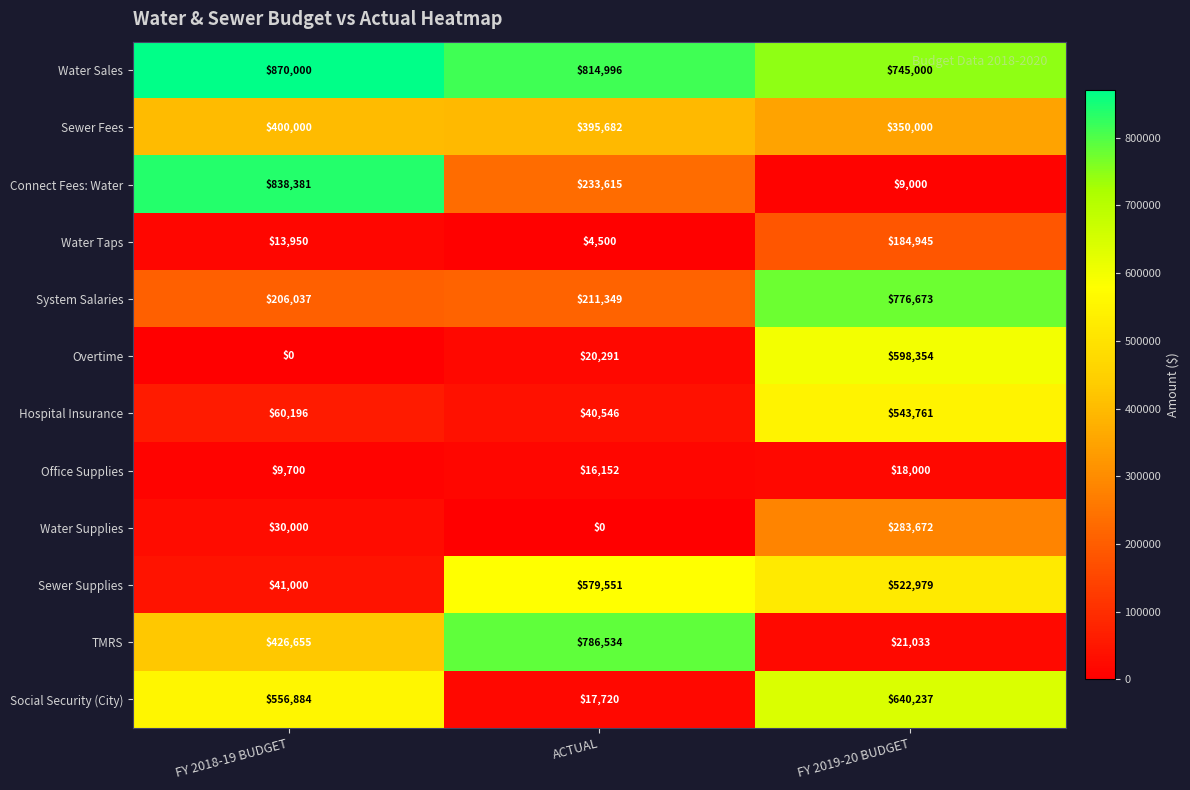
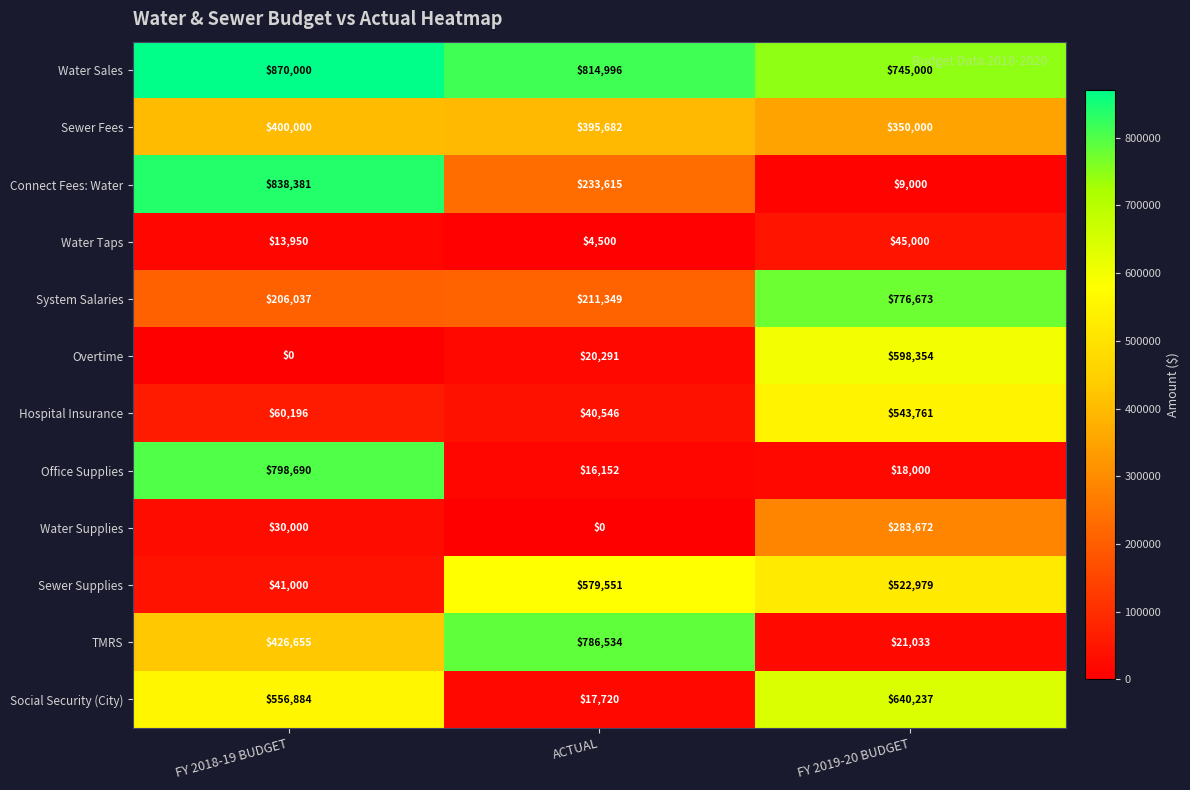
  {
    "Water Sales": {
      "FY 2018-19 BUDGET": "$870,000",
      "ACTUAL": "$814,996"
    },
    "Sewer Fees": {
      "FY 2018-19 BUDGET": "$400,000",
      "ACTUAL": "$395,682",
      "FY 2019-20 BUDGET": "$350,000"
    },
    "Connect Fees: Water": {
      "FY 2018-19 BUDGET": "$838,381",
      "ACTUAL": "$233,615",
      "FY 2019-20 BUDGET": "$9,000"
    },
    "Water Taps": {
      "FY 2018-19 BUDGET": "$13,950",
      "ACTUAL": "$4,500",
-     "FY 2019-20 BUDGET": "$184,945"
+     "FY 2019-20 BUDGET": "$45,000"
    },
    "System Salaries": {
      "FY 2018-19 BUDGET": "$206,037",
      "ACTUAL": "$211,349",
      "FY 2019-20 BUDGET": "$776,673"
    },
    "Overtime": {
      "FY 2018-19 BUDGET": "$0",
      "ACTUAL": "$20,291",
      "FY 2019-20 BUDGET": "$598,354"
    },
    "Hospital Insurance": {
      "FY 2018-19 BUDGET": "$60,196",
      "ACTUAL": "$40,546",
      "FY 2019-20 BUDGET": "$543,761"
    },
    "Office Supplies": {
-     "FY 2018-19 BUDGET": "$9,700",
+     "FY 2018-19 BUDGET": "$798,690",
      "ACTUAL": "$16,152",
      "FY 2019-20 BUDGET": "$18,000"
    },
    "Water Supplies": {
      "FY 2018-19 BUDGET": "$30,000",
      "ACTUAL": "$0",
      "FY 2019-20 BUDGET": "$283,672"
    },
    "Sewer Supplies": {
      "FY 2018-19 BUDGET": "$41,000",
      "ACTUAL": "$579,551",
      "FY 2019-20 BUDGET": "$522,979"
    },
    "TMRS": {
      "FY 2018-19 BUDGET": "$426,655",
      "ACTUAL": "$786,534",
      "FY 2019-20 BUDGET": "$21,033"
    },
    "Social Security (City)": {
      "FY 2018-19 BUDGET": "$556,884",
      "ACTUAL": "$17,720",
      "FY 2019-20 BUDGET": "$640,237"
    }
  }
